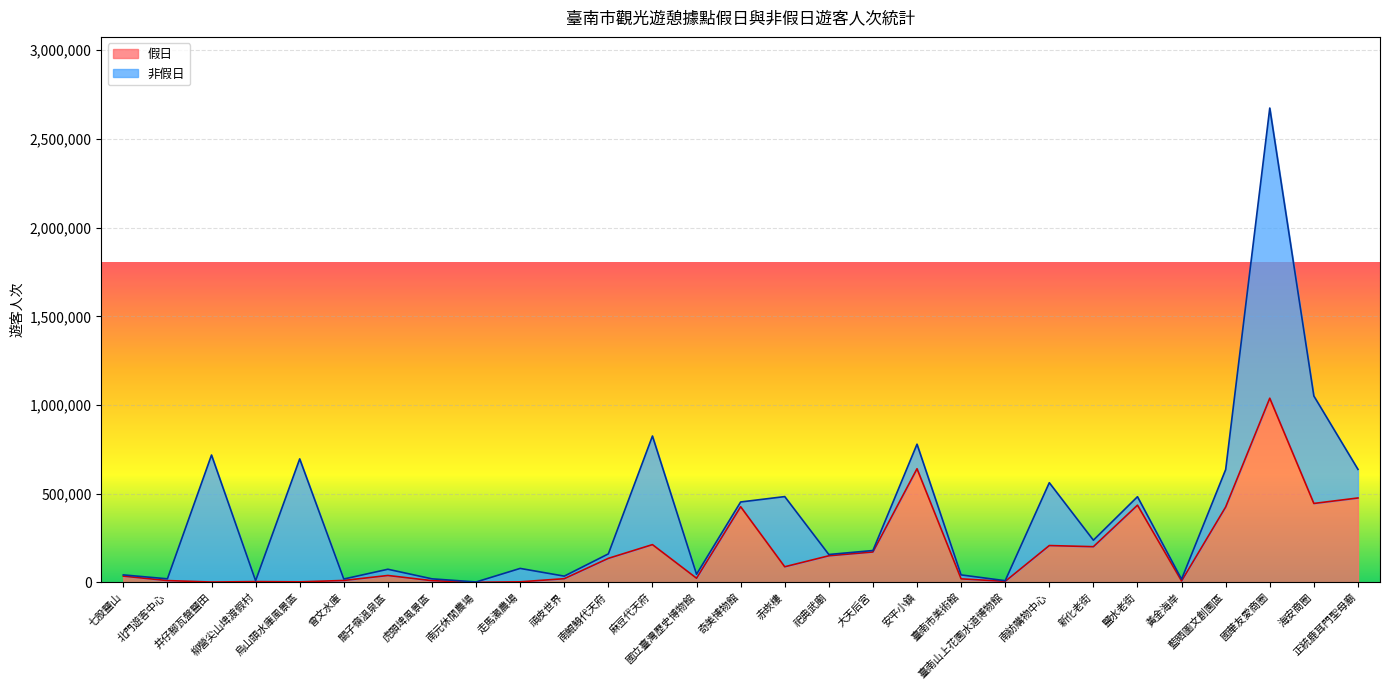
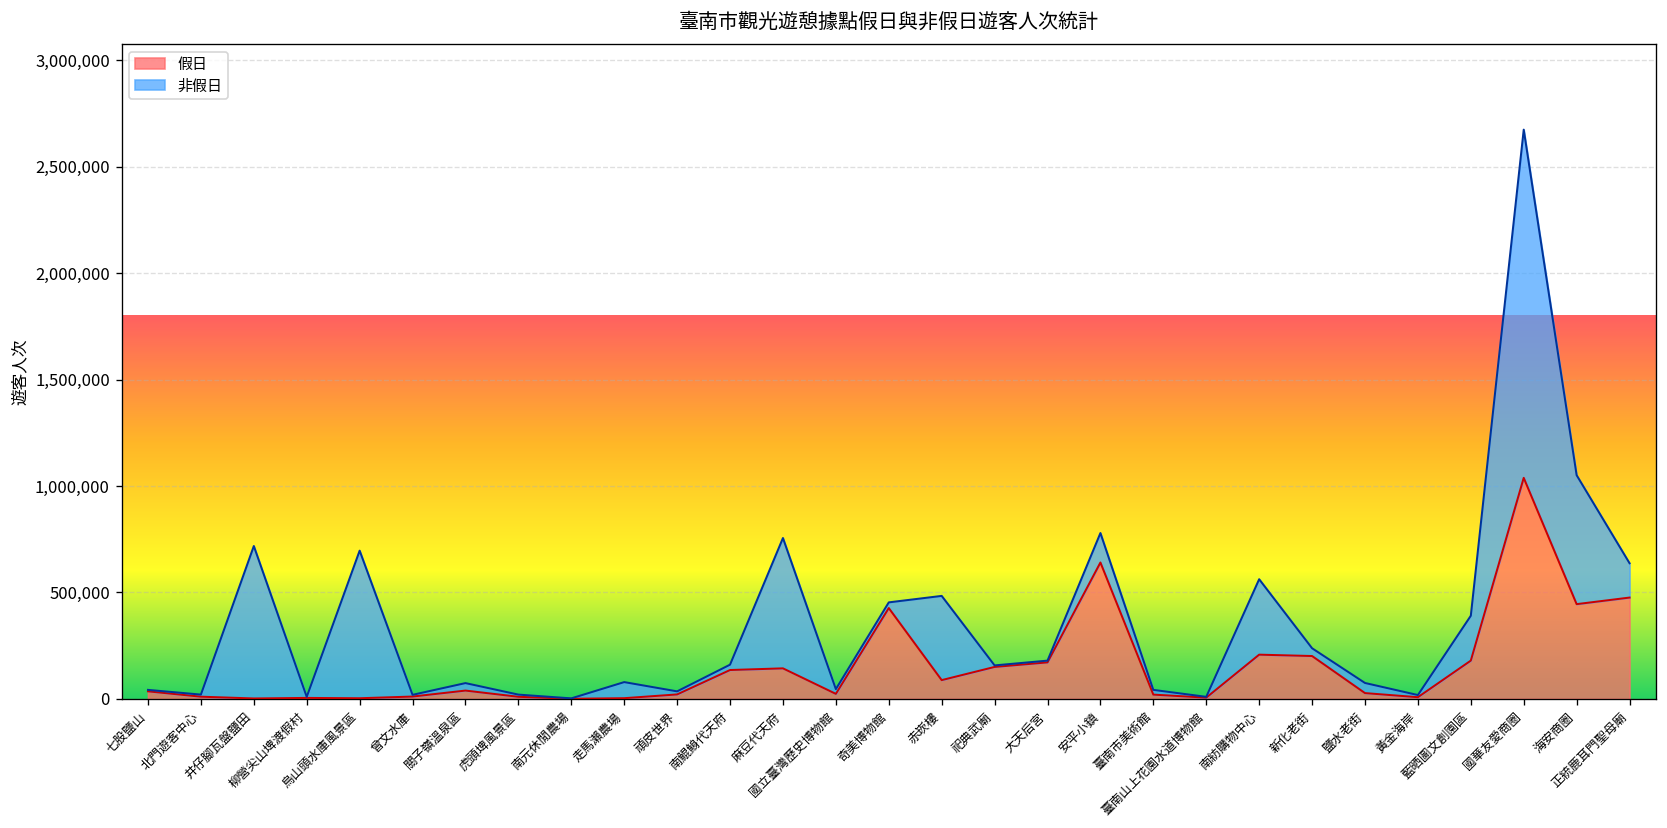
  {
    "假日": {
      "井仔腳瓦盤鹽田": "0",
      "烏山頭水庫風景區": "0",
      "關子嶺溫泉區": "40,000",
      "走馬瀨農場": "0",
      "頑皮世界": "20,000",
      "南鯤鯓代天府": "140,000",
-     "麻豆代天府": "210,000",
+     "麻豆代天府": "140,000",
      "國立臺灣歷史博物館": "20,000",
      "奇美博物館": "430,000",
      "赤崁樓": "90,000",
      "安平小鎮": "640,000",
      "臺南市美術館": "20,000",
      "南紡購物中心": "210,000",
      "新化老街": "200,000",
-     "鹽水老街": "440,000",
-     "藍晒圖文創園區": "430,000",
+     "鹽水老街": "30,000",
+     "藍晒圖文創園區": "180,000",
      "國華友愛商圈": "1,040,000",
      "海安商圈": "440,000",
      "正統鹿耳門聖母廟": "480,000"
    },
    "非假日": {
      "井仔腳瓦盤鹽田": "720,000",
      "烏山頭水庫風景區": "690,000",
      "關子嶺溫泉區": "40,000",
      "走馬瀨農場": "80,000",
      "頑皮世界": "10,000",
      "南鯤鯓代天府": "30,000",
      "麻豆代天府": "610,000",
      "國立臺灣歷史博物館": "20,000",
      "奇美博物館": "30,000",
      "赤崁樓": "400,000",
      "安平小鎮": "140,000",
      "臺南市美術館": "20,000",
      "南紡購物中心": "350,000",
      "新化老街": "40,000",
      "鹽水老街": "50,000",
      "藍晒圖文創園區": "210,000",
      "國華友愛商圈": "1,640,000",
      "海安商圈": "610,000",
      "正統鹿耳門聖母廟": "160,000"
    }
  }
